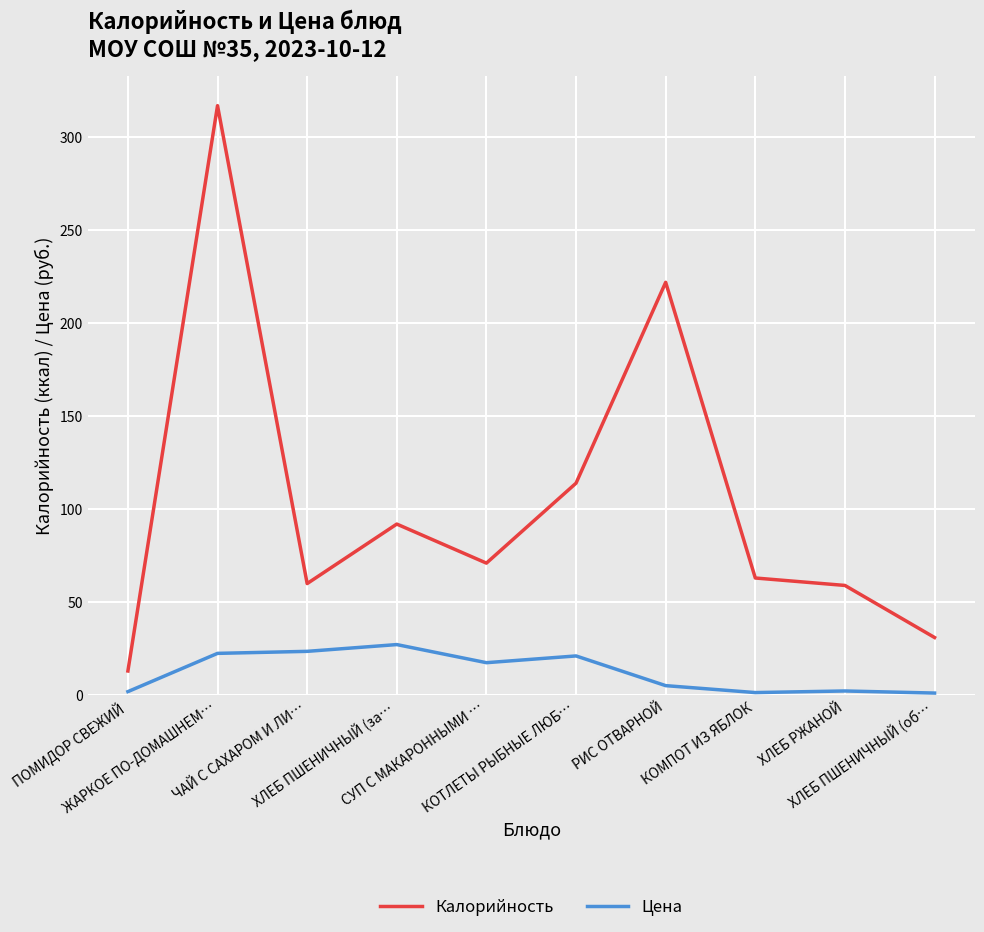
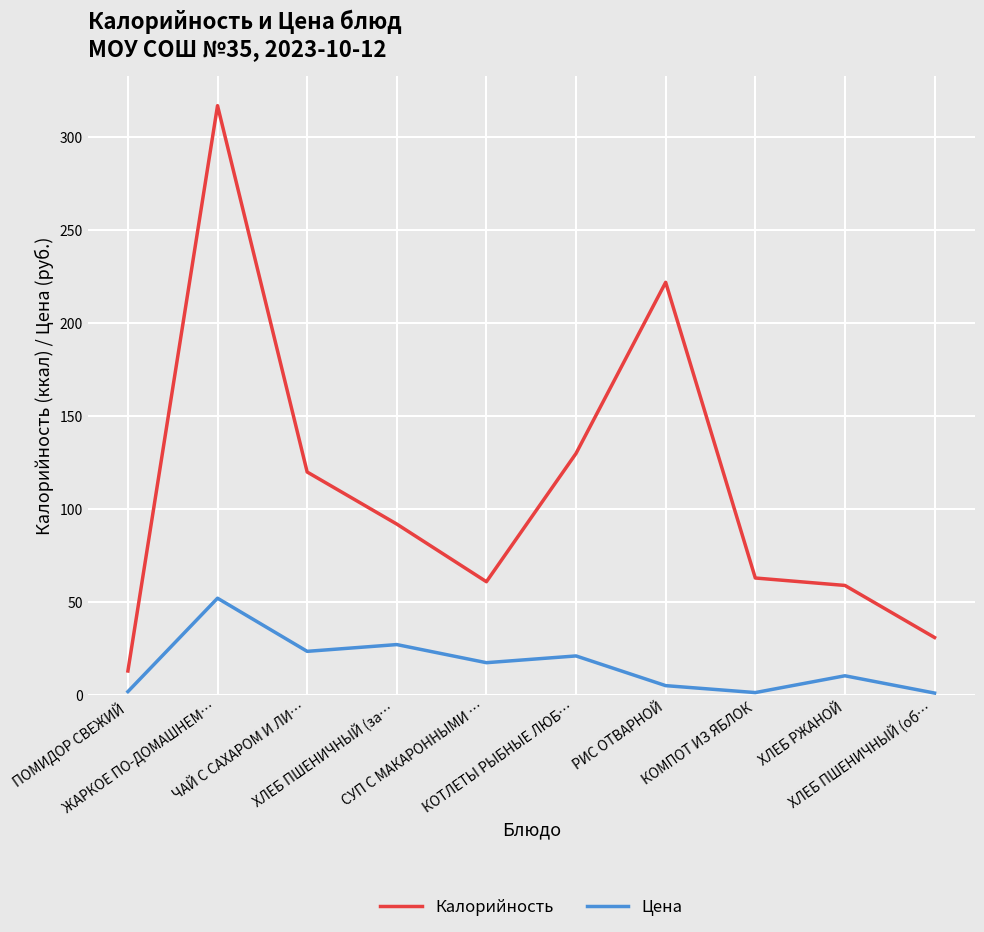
  {
    "Калорийность": {
      "ПОМИДОР СВЕЖИЙ": 13,
      "ЖАРКОЕ ПО-ДОМАШНЕМ…": 317,
-     "ЧАЙ С САХАРОМ И ЛИ…": 60,
+     "ЧАЙ С САХАРОМ И ЛИ…": 120,
      "ХЛЕБ ПШЕНИЧНЫЙ (за…": 92,
-     "СУП С МАКАРОННЫМИ …": 71,
-     "КОТЛЕТЫ РЫБНЫЕ ЛЮБ…": 114,
+     "СУП С МАКАРОННЫМИ …": 61,
+     "КОТЛЕТЫ РЫБНЫЕ ЛЮБ…": 130,
      "РИС ОТВАРНОЙ": 222,
      "КОМПОТ ИЗ ЯБЛОК": 63,
      "ХЛЕБ РЖАНОЙ": 59,
      "ХЛЕБ ПШЕНИЧНЫЙ (об…": 31
    },
    "Цена": {
      "ПОМИДОР СВЕЖИЙ": 2,
-     "ЖАРКОЕ ПО-ДОМАШНЕМ…": 22,
+     "ЖАРКОЕ ПО-ДОМАШНЕМ…": 52,
      "ЧАЙ С САХАРОМ И ЛИ…": 24,
      "ХЛЕБ ПШЕНИЧНЫЙ (за…": 27,
      "СУП С МАКАРОННЫМИ …": 17,
      "КОТЛЕТЫ РЫБНЫЕ ЛЮБ…": 21,
      "РИС ОТВАРНОЙ": 5,
      "КОМПОТ ИЗ ЯБЛОК": 1,
-     "ХЛЕБ РЖАНОЙ": 2,
+     "ХЛЕБ РЖАНОЙ": 10,
      "ХЛЕБ ПШЕНИЧНЫЙ (об…": 1
    }
  }
